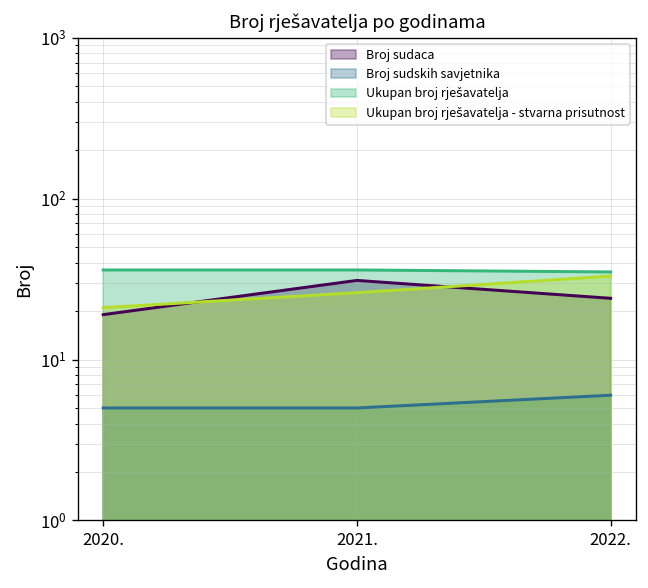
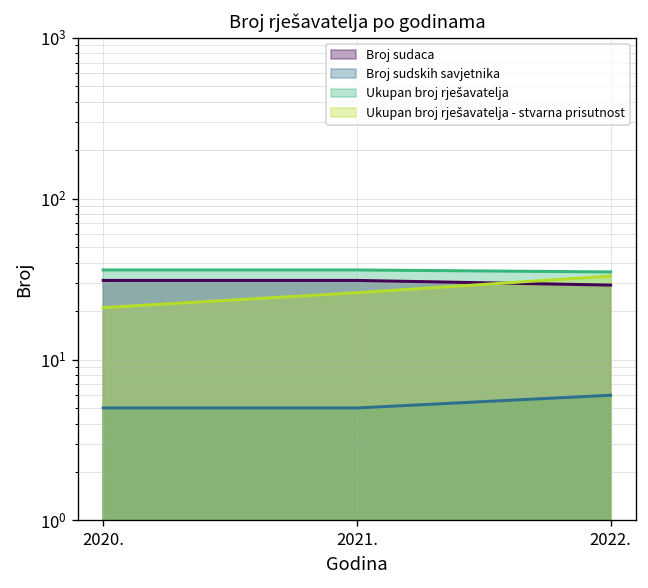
  {
    "Broj sudaca": {
-     "2020.": 19,
+     "2020.": 31,
      "2021.": 31,
-     "2022.": 24
+     "2022.": 29
    },
    "Ukupan broj rješavatelja - stvarna prisutnost": {
      "2020.": 21,
      "2021.": 26,
      "2022.": 33
    }
  }
